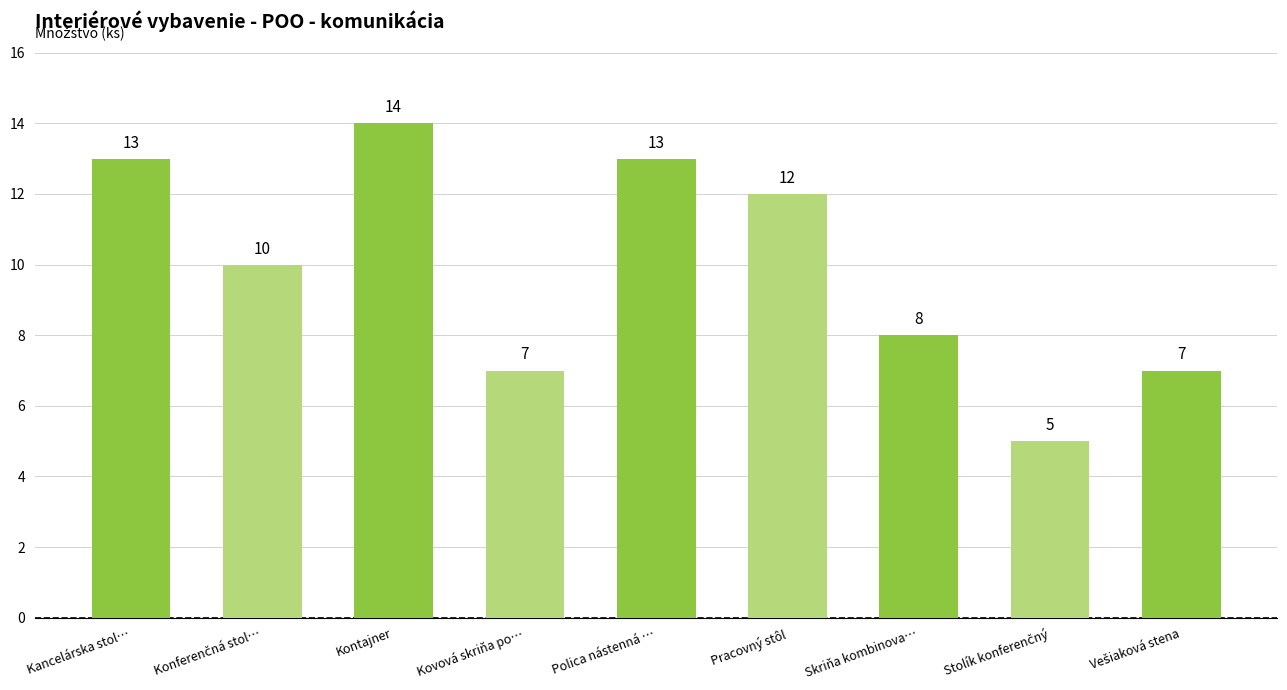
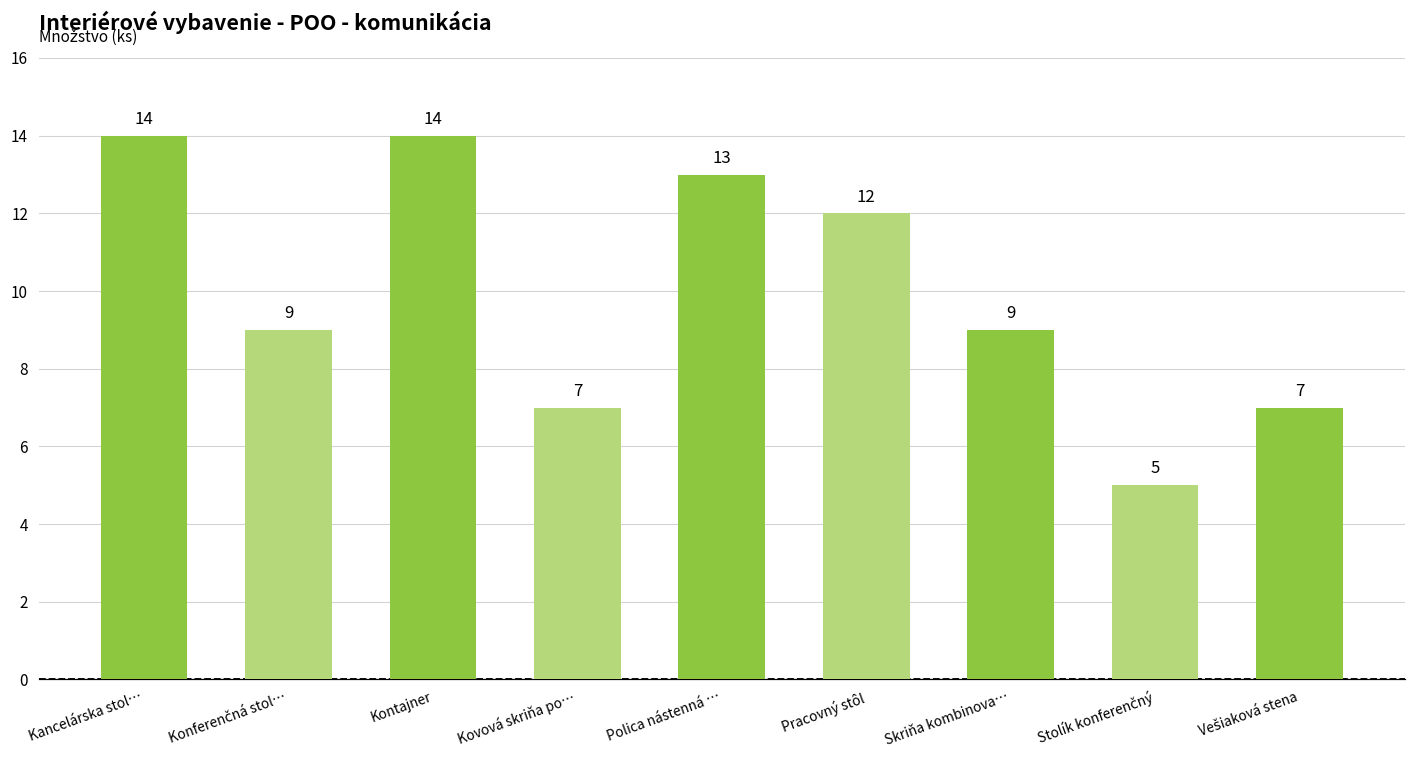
  {
-   "Kancelárska stol…": 13,
-   "Konferenčná stol…": 10,
+   "Kancelárska stol…": 14,
+   "Konferenčná stol…": 9,
    "Kontajner": 14,
    "Kovová skriňa po…": 7,
    "Polica nástenná …": 13,
    "Pracovný stôl": 12,
-   "Skriňa kombinova…": 8,
+   "Skriňa kombinova…": 9,
    "Stolík konferenčný": 5,
    "Vešiaková stena": 7
  }
